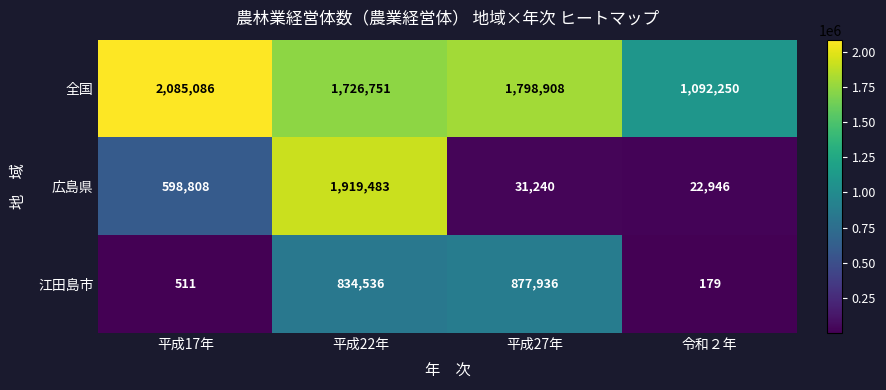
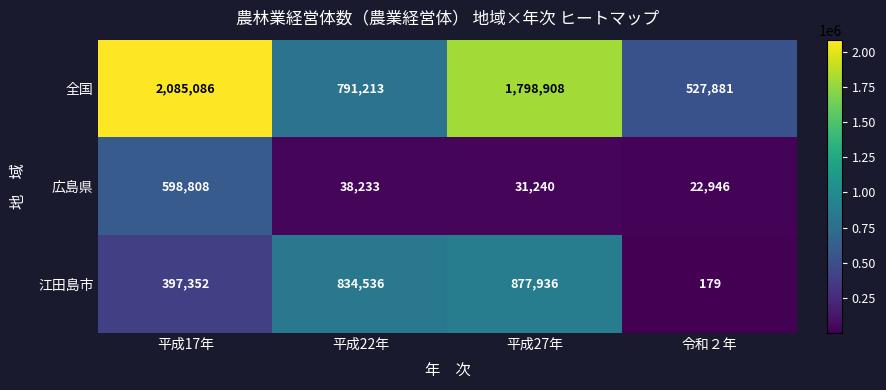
  {
    "全国": {
      "平成17年": "2,085,086",
-     "平成22年": "1,726,751",
+     "平成22年": "791,213",
      "平成27年": "1,798,908",
-     "令和２年": "1,092,250"
+     "令和２年": "527,881"
    },
    "広島県": {
      "平成17年": "598,808",
-     "平成22年": "1,919,483",
+     "平成22年": "38,233",
      "平成27年": "31,240",
      "令和２年": "22,946"
    },
    "江田島市": {
-     "平成17年": "511",
+     "平成17年": "397,352",
      "平成22年": "834,536",
      "平成27年": "877,936",
      "令和２年": "179"
    }
  }
